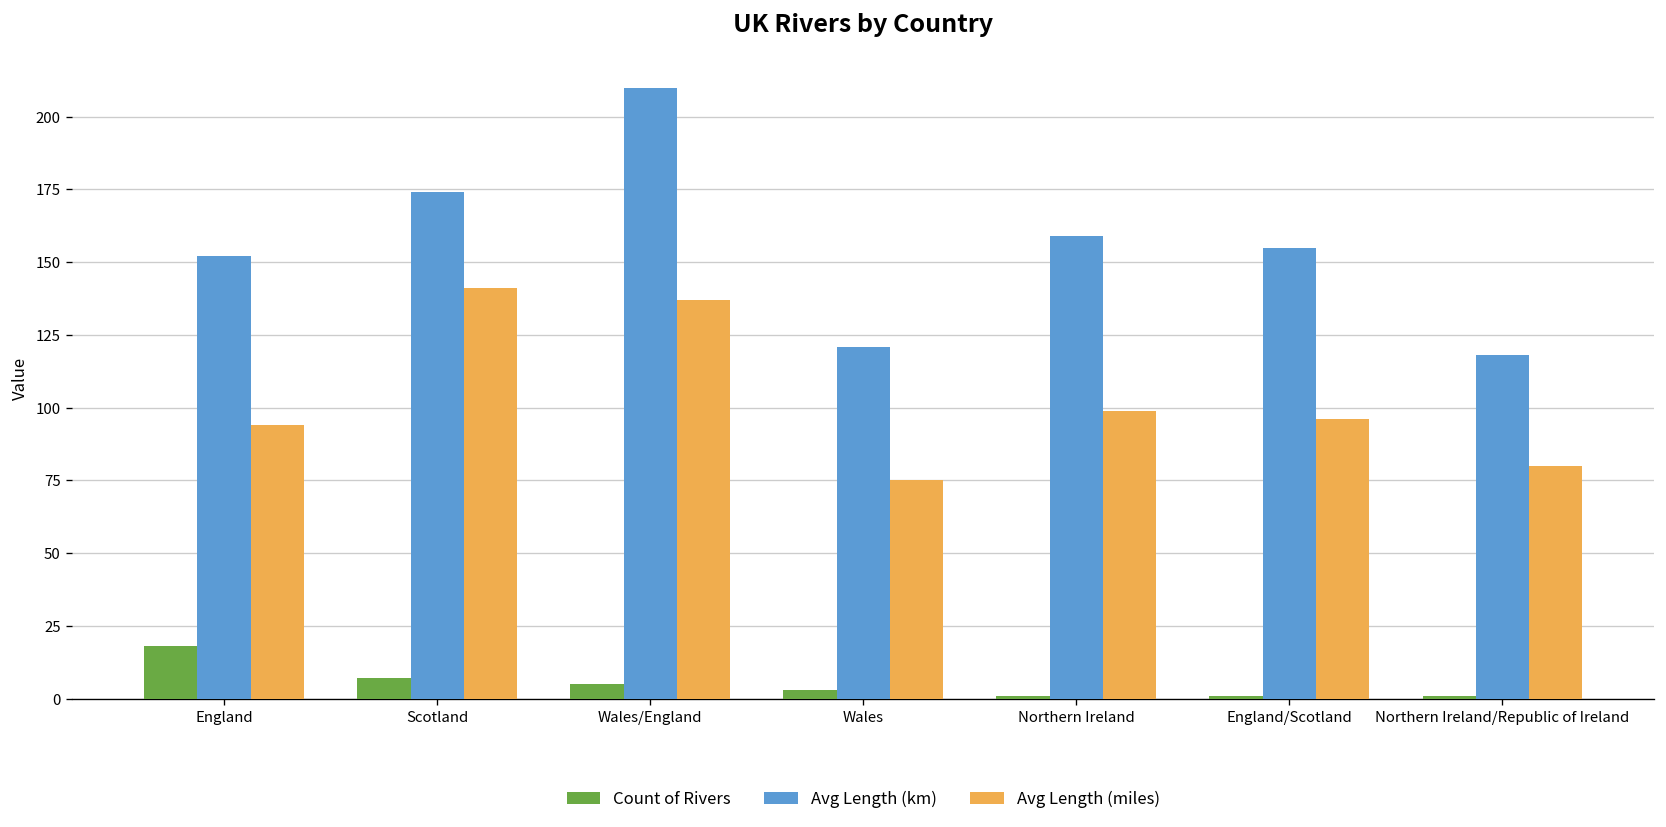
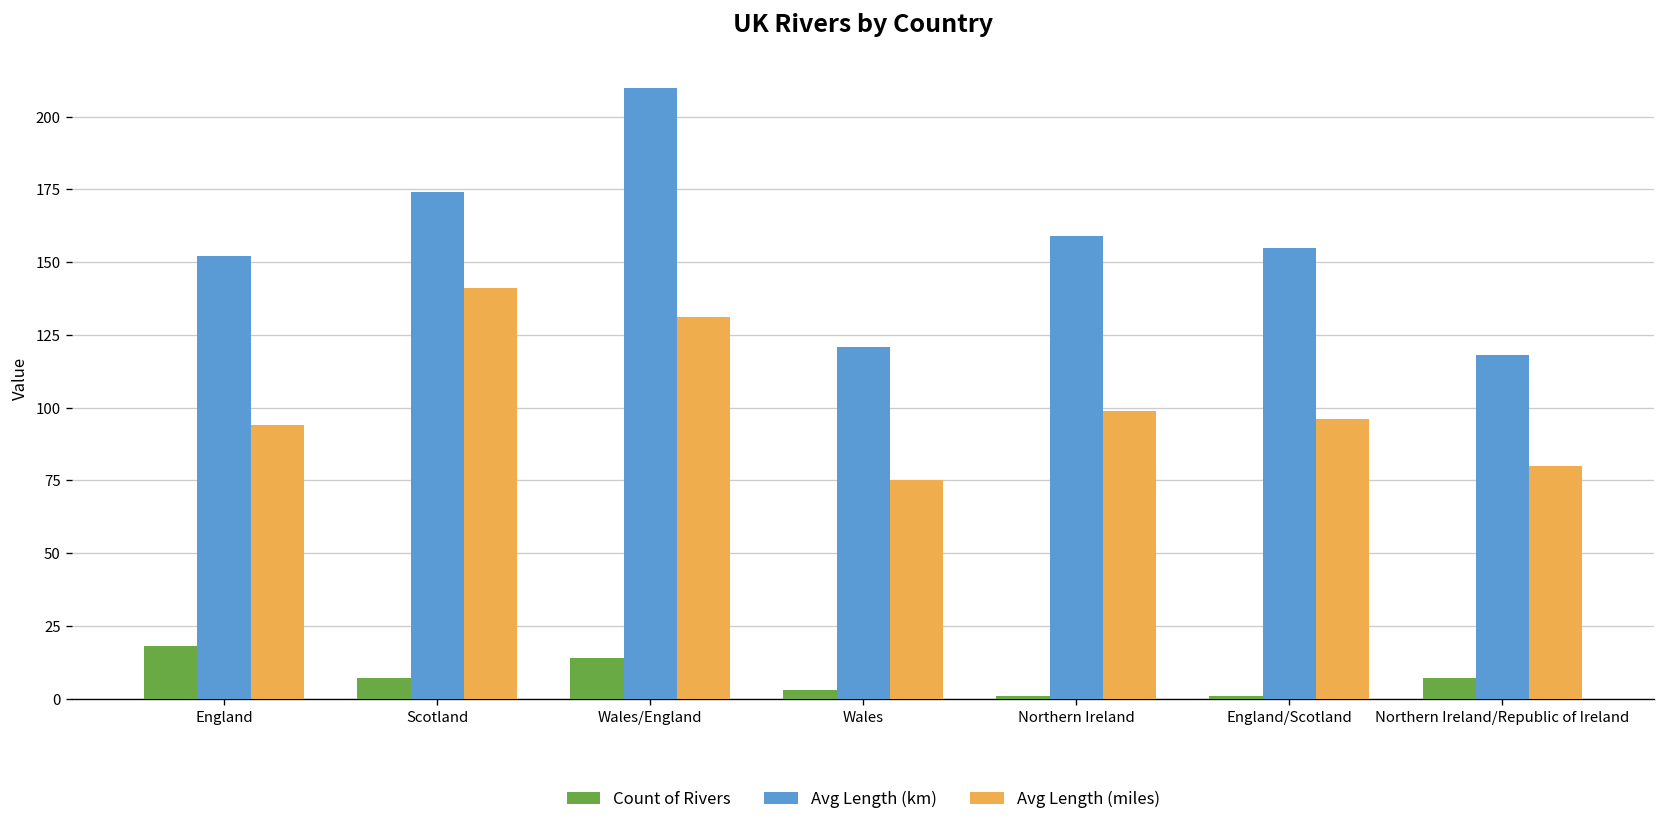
  {
    "Count of Rivers": {
      "England": 18,
      "Scotland": 7,
-     "Wales/England": 5,
+     "Wales/England": 14,
      "Wales": 3,
-     "Northern Ireland/Republic of Ireland": 1
+     "Northern Ireland/Republic of Ireland": 7
    },
    "Avg Length (km)": {
      "England": 152,
      "Scotland": 174,
      "Wales/England": 210,
      "Wales": 121,
      "Northern Ireland": 159,
      "England/Scotland": 155,
      "Northern Ireland/Republic of Ireland": 118
    },
    "Avg Length (miles)": {
      "England": 94,
      "Scotland": 141,
-     "Wales/England": 137,
+     "Wales/England": 131,
      "Wales": 75,
      "Northern Ireland": 99,
      "England/Scotland": 96,
      "Northern Ireland/Republic of Ireland": 80
    }
  }
